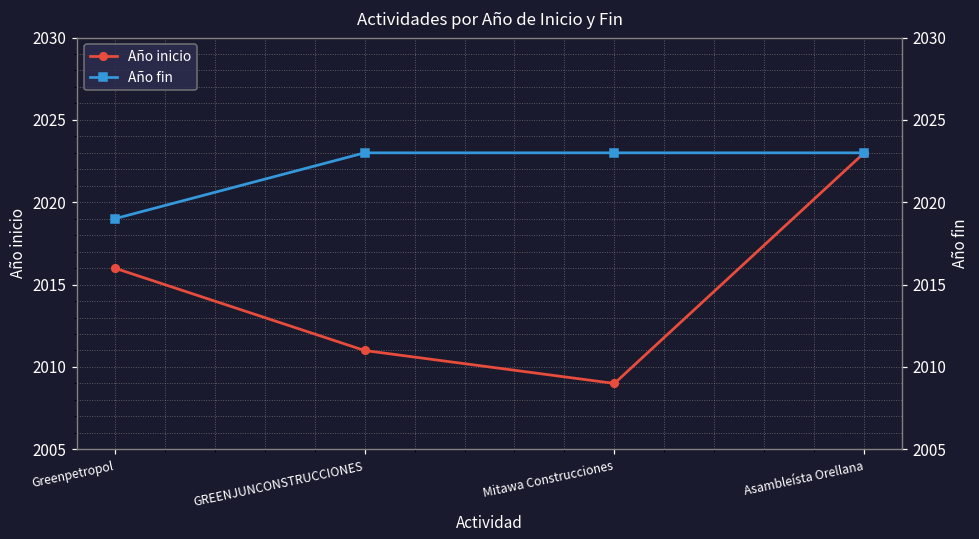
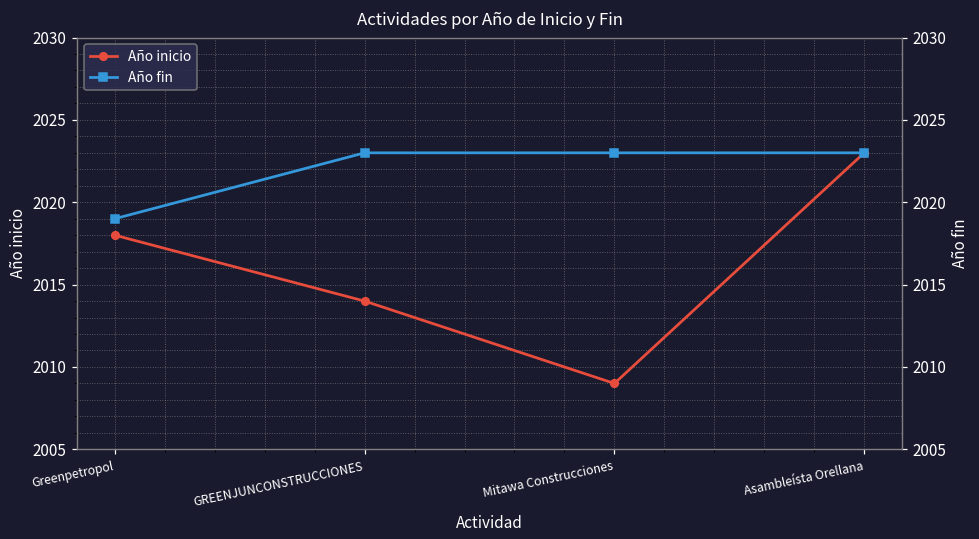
  {
    "Año inicio": {
-     "Greenpetropol": 2016,
-     "GREENJUNCONSTRUCCIONES": 2011,
+     "Greenpetropol": 2018,
+     "GREENJUNCONSTRUCCIONES": 2014,
      "Mitawa Construcciones": 2009,
      "Asambleísta Orellana": 2023
    },
    "Año fin": {
      "Greenpetropol": 2019.0,
      "GREENJUNCONSTRUCCIONES": 2023.0,
      "Mitawa Construcciones": 2023.0,
      "Asambleísta Orellana": 2023.0
    }
  }
